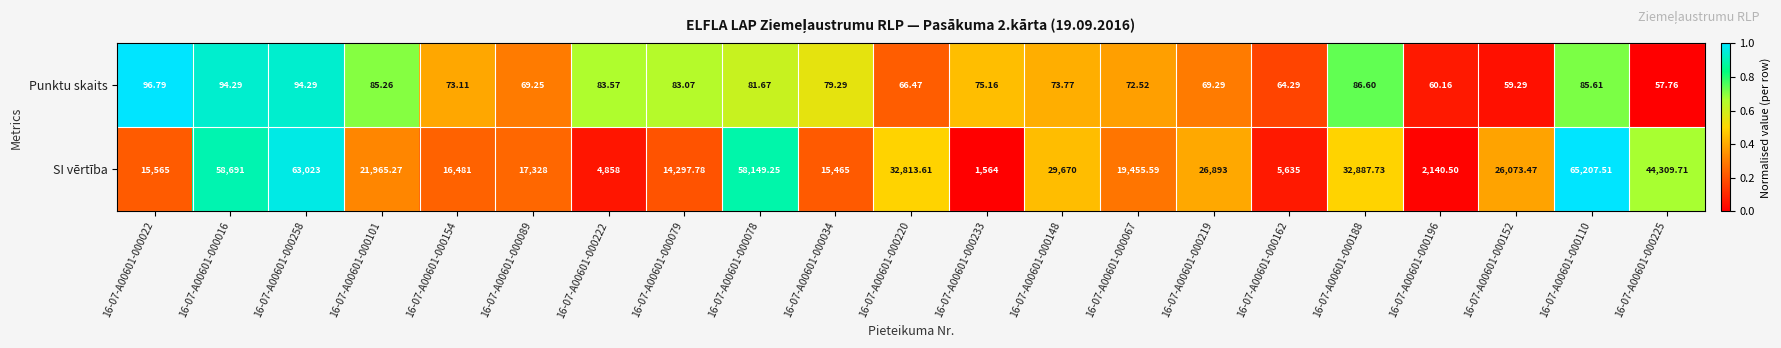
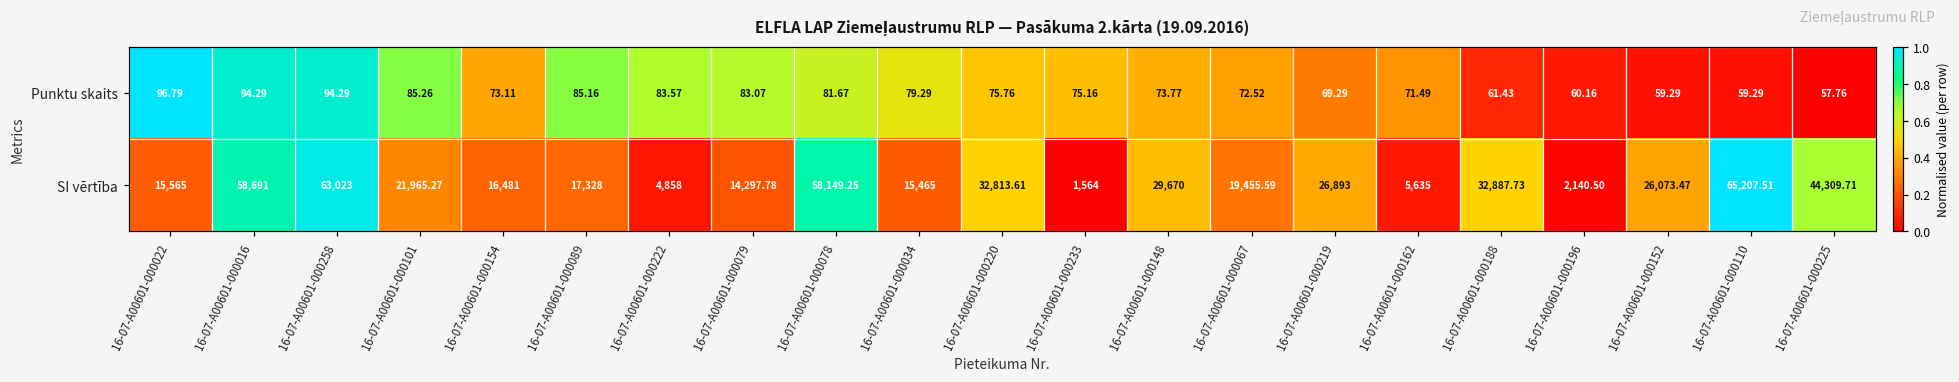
  {
    "Punktu skaits": {
      "16-07-A00601-000022": "96.79",
      "16-07-A00601-000016": "94.29",
      "16-07-A00601-000258": "94.29",
      "16-07-A00601-000101": "85.26",
      "16-07-A00601-000154": "73.11",
-     "16-07-A00601-000089": "69.25",
+     "16-07-A00601-000089": "85.16",
      "16-07-A00601-000222": "83.57",
      "16-07-A00601-000079": "83.07",
      "16-07-A00601-000078": "81.67",
      "16-07-A00601-000034": "79.29",
-     "16-07-A00601-000220": "66.47",
+     "16-07-A00601-000220": "75.76",
      "16-07-A00601-000233": "75.16",
      "16-07-A00601-000148": "73.77",
      "16-07-A00601-000067": "72.52",
      "16-07-A00601-000219": "69.29",
-     "16-07-A00601-000162": "64.29",
-     "16-07-A00601-000188": "86.60",
+     "16-07-A00601-000162": "71.49",
+     "16-07-A00601-000188": "61.43",
      "16-07-A00601-000196": "60.16",
      "16-07-A00601-000152": "59.29",
-     "16-07-A00601-000110": "85.61",
+     "16-07-A00601-000110": "59.29",
      "16-07-A00601-000225": "57.76"
    },
    "SI vērtība": {
      "16-07-A00601-000022": "15,565",
      "16-07-A00601-000016": "58,691",
      "16-07-A00601-000258": "63,023",
      "16-07-A00601-000101": "21,965.27",
      "16-07-A00601-000154": "16,481",
      "16-07-A00601-000089": "17,328",
      "16-07-A00601-000222": "4,858",
      "16-07-A00601-000079": "14,297.78",
      "16-07-A00601-000078": "58,149.25",
      "16-07-A00601-000034": "15,465",
      "16-07-A00601-000220": "32,813.61",
      "16-07-A00601-000233": "1,564",
      "16-07-A00601-000148": "29,670",
      "16-07-A00601-000067": "19,455.59",
      "16-07-A00601-000219": "26,893",
      "16-07-A00601-000162": "5,635",
      "16-07-A00601-000188": "32,887.73",
      "16-07-A00601-000196": "2,140.50",
      "16-07-A00601-000152": "26,073.47",
      "16-07-A00601-000110": "65,207.51",
      "16-07-A00601-000225": "44,309.71"
    }
  }
